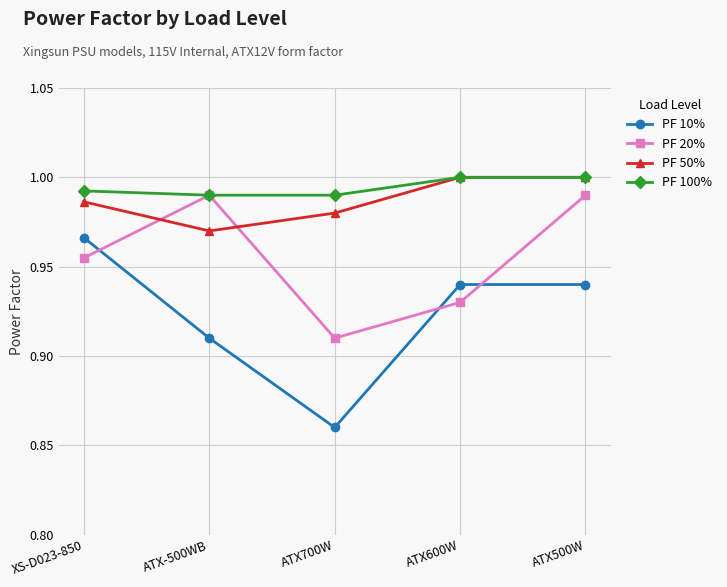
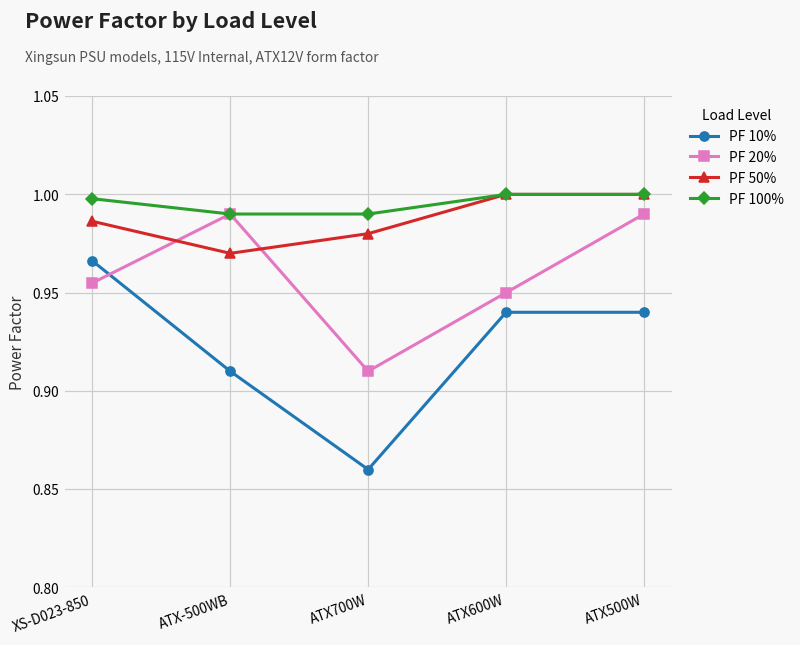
  {
    "PF 10%": {
      "XS-D023-850": 0.966,
      "ATX-500WB": 0.910,
      "ATX700W": 0.860,
      "ATX600W": 0.940,
      "ATX500W": 0.940
    },
    "PF 20%": {
      "XS-D023-850": 0.955,
      "ATX700W": 0.91,
-     "ATX600W": 0.93,
+     "ATX600W": 0.95,
      "ATX500W": 0.99
    },
    "PF 50%": {
      "XS-D023-850": 0.986,
      "ATX-500WB": 0.970,
      "ATX700W": 0.980
    },
    "PF 100%": {
-     "XS-D023-850": 0.992,
+     "XS-D023-850": 0.998,
      "ATX700W": 0.990
    }
  }
